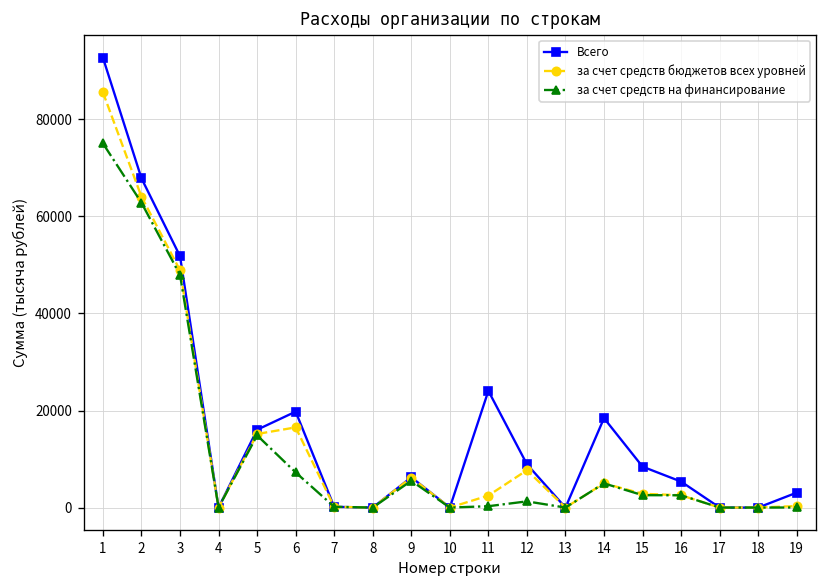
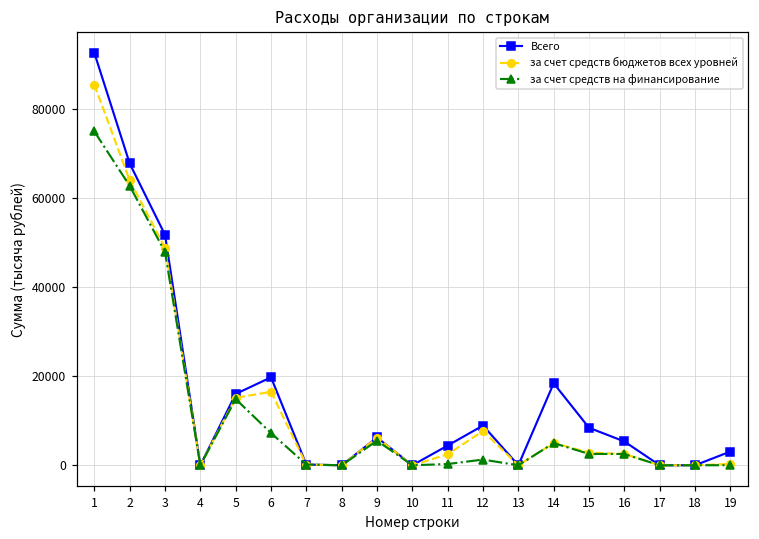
  {
    "Всего": {
      "1": 93000,
      "2": 68000,
      "3": 52000,
      "5": 16000,
      "6": 20000,
-     "11": 24000,
+     "11": 4000,
      "12": 9000,
      "14": 18000,
      "15": 8000,
      "16": 5000,
      "19": 3000
    },
    "за счет средств бюджетов всех уровней": {
      "1": 86000,
      "2": 64000,
      "3": 49000,
      "6": 17000,
      "11": 2000,
      "12": 8000
    },
    "за счет средств на финансирование": {
      "1": 75000,
      "2": 63000,
      "3": 48000,
      "6": 7000,
      "9": 6000,
      "11": 0,
      "12": 1000
    }
  }
